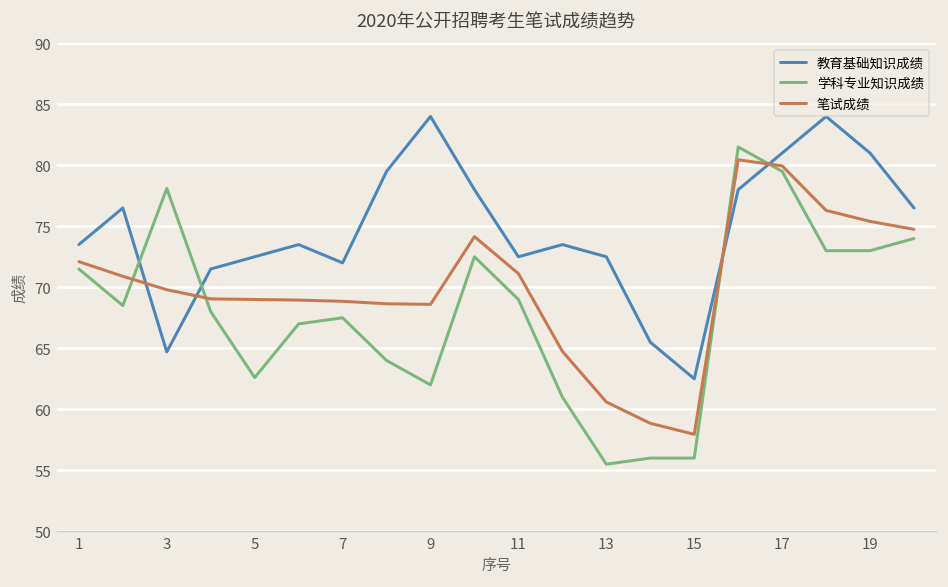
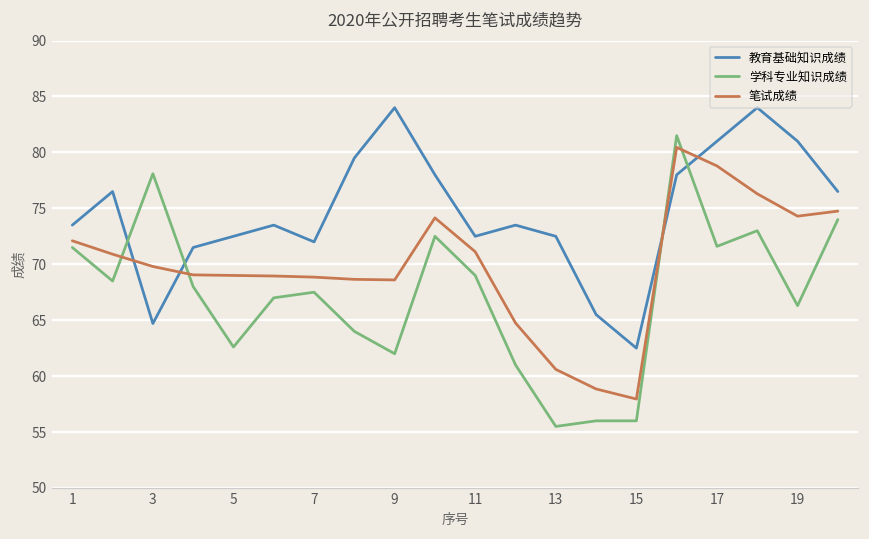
  {
    "教育基础知识成绩": {
      "1": 73.5,
      "3": 64.7,
      "5": 72.5,
      "7": 72.0,
      "9": 84.0,
      "11": 72.5,
      "13": 72.5,
      "15": 62.5,
      "17": 81.0,
      "19": 81.0
    },
    "学科专业知识成绩": {
      "1": 71.5,
      "3": 78.1,
      "5": 62.6,
      "7": 67.5,
      "9": 62.0,
      "11": 69.0,
      "13": 55.5,
      "15": 56.0,
-     "17": 79.5,
-     "19": 73.0
+     "17": 71.6,
+     "19": 66.3
    },
    "笔试成绩": {
      "1": 72.1,
      "3": 69.8,
      "5": 69.0,
      "7": 68.9,
      "9": 68.6,
      "11": 71.1,
      "13": 60.6,
      "15": 58.0,
-     "17": 80.0,
-     "19": 75.4
+     "17": 78.8,
+     "19": 74.3
    }
  }
